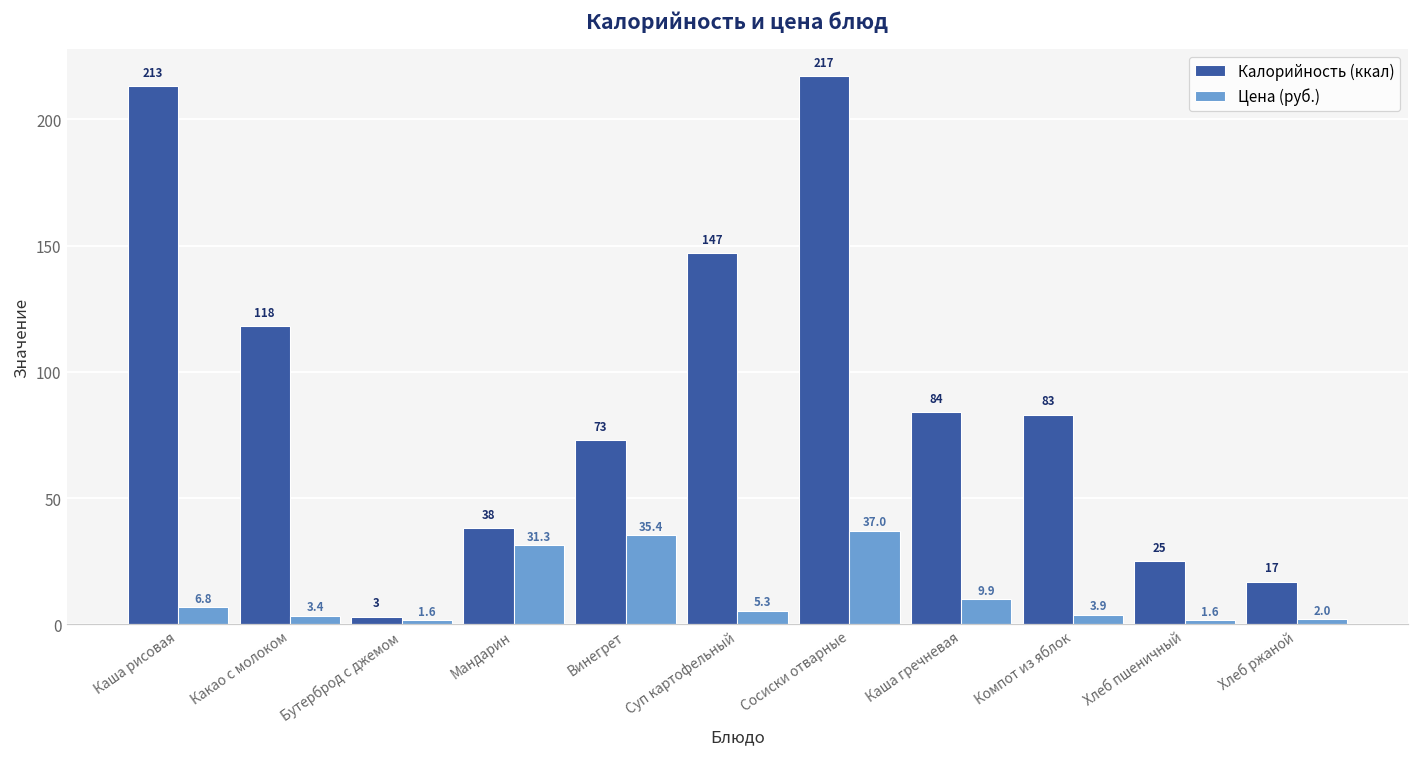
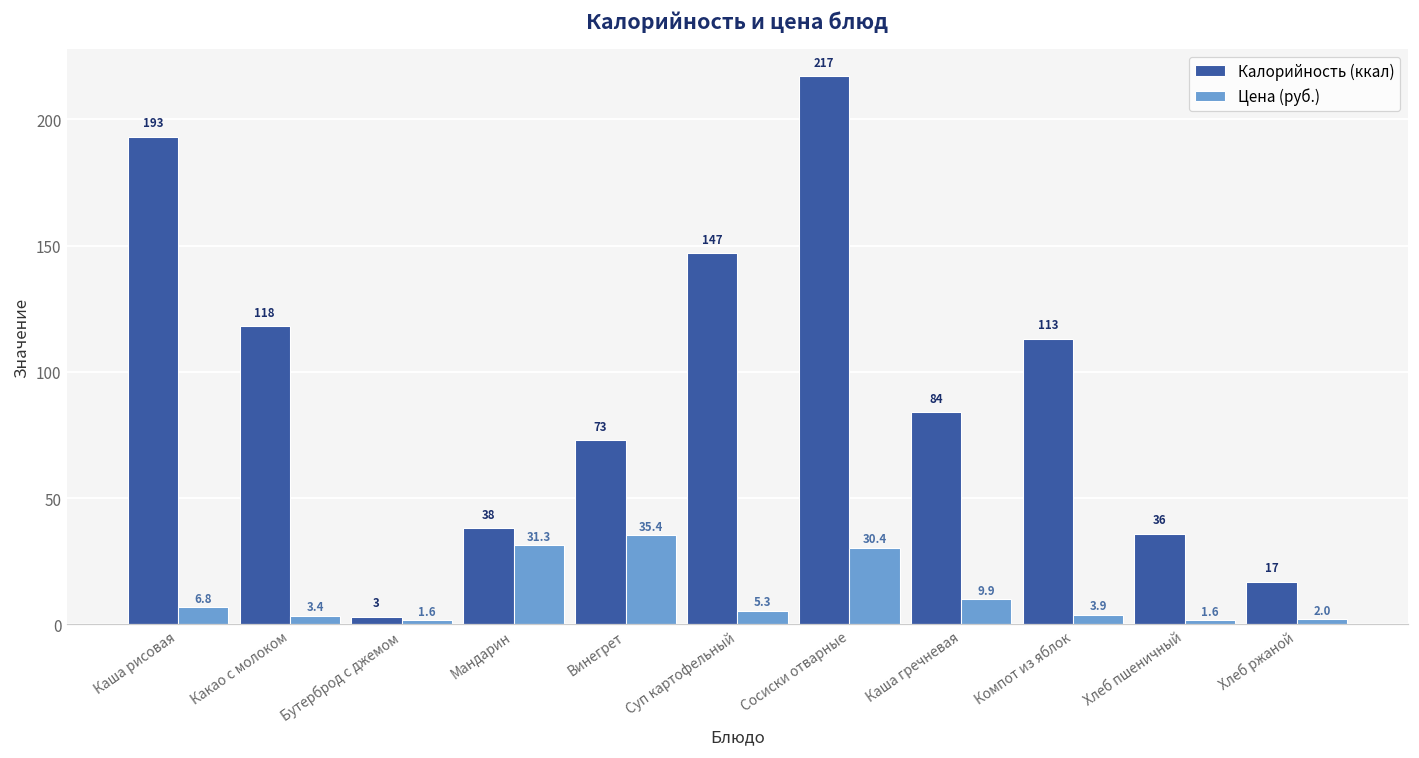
  {
    "Калорийность (ккал)": {
-     "Каша рисовая": 213,
+     "Каша рисовая": 193,
      "Какао с молоком": 118,
      "Бутерброд с джемом": 3,
      "Мандарин": 38,
      "Винегрет": 73,
      "Суп картофельный": 147,
      "Сосиски отварные": 217,
      "Каша гречневая": 84,
-     "Компот из яблок": 83,
-     "Хлеб пшеничный": 25,
+     "Компот из яблок": 113,
+     "Хлеб пшеничный": 36,
      "Хлеб ржаной": 17
    },
    "Цена (руб.)": {
      "Каша рисовая": 6.8,
      "Какао с молоком": 3.4,
      "Бутерброд с джемом": 1.6,
      "Мандарин": 31.3,
      "Винегрет": 35.4,
      "Суп картофельный": 5.3,
-     "Сосиски отварные": 37.0,
+     "Сосиски отварные": 30.4,
      "Каша гречневая": 9.9,
      "Компот из яблок": 3.9,
      "Хлеб пшеничный": 1.6,
      "Хлеб ржаной": 2.0
    }
  }
